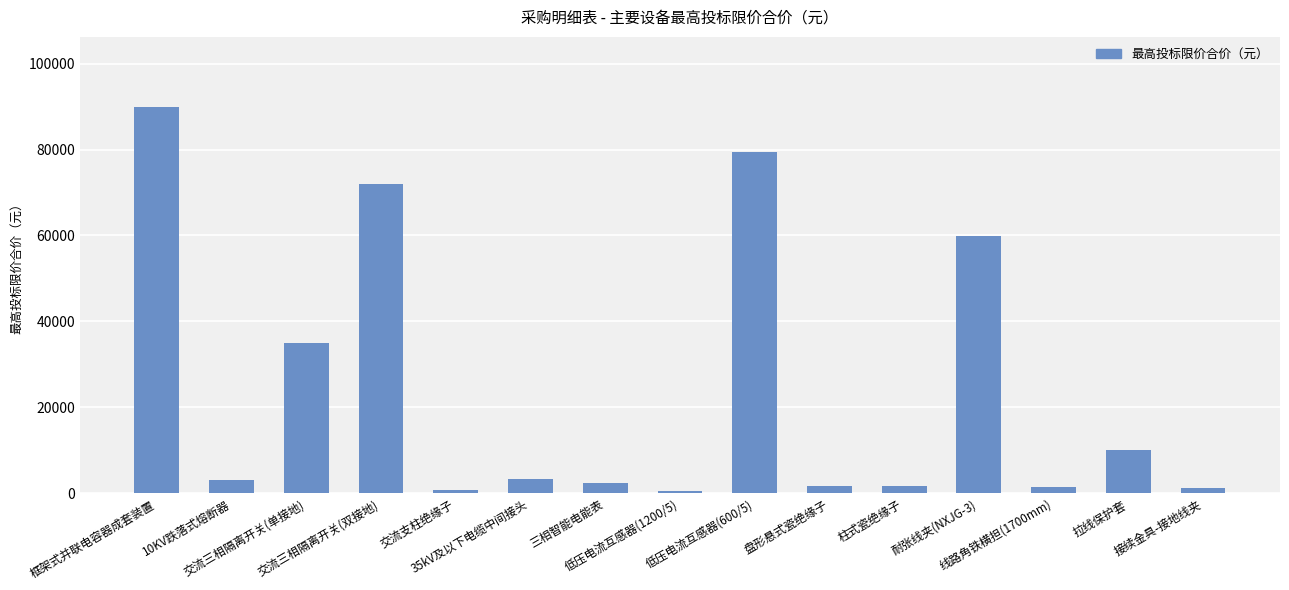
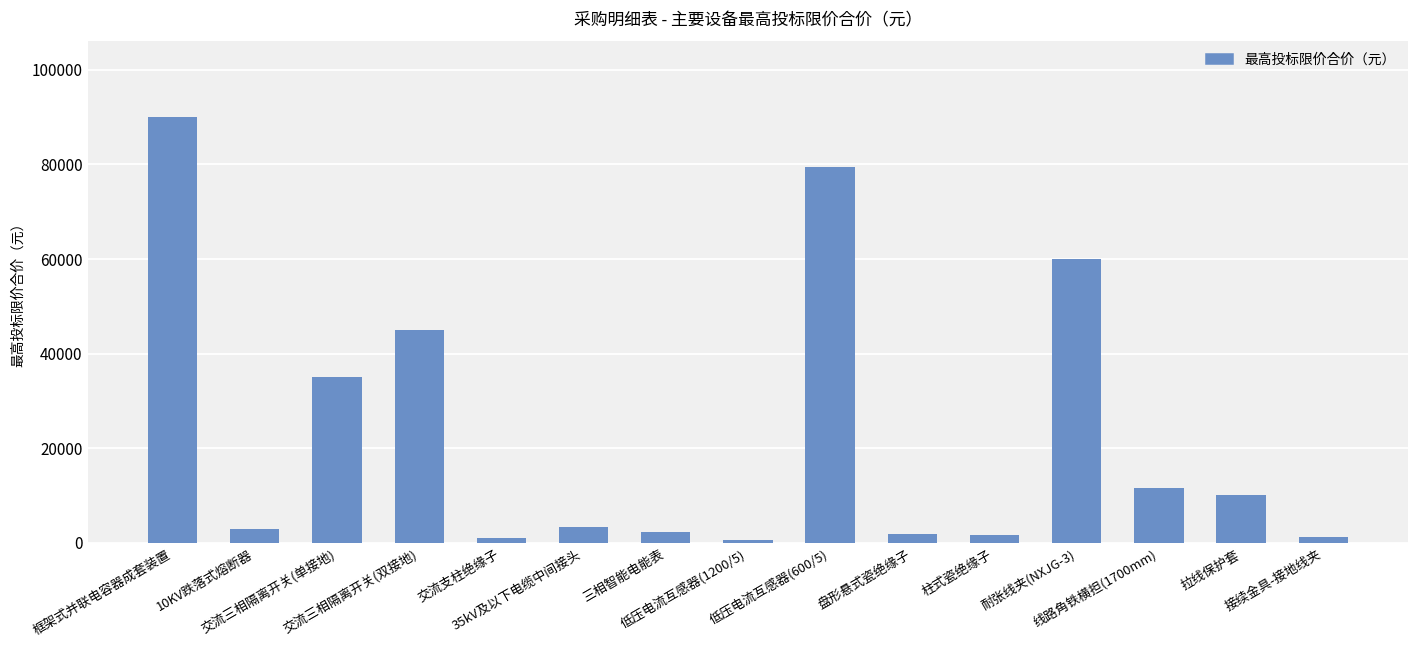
  {
    "框架式并联电容器成套装置": 90000,
    "10KV跌落式熔断器": 3000,
    "交流三相隔离开关(单接地)": 35000,
-   "交流三相隔离开关(双接地)": 72000,
+   "交流三相隔离开关(双接地)": 45000,
    "交流支柱绝缘子": 1000,
    "35kV及以下电缆中间接头": 3000,
    "三相智能电能表": 2000,
    "低压电流互感器(1200/5)": 1000,
    "低压电流互感器(600/5)": 80000,
    "盘形悬式瓷绝缘子": 2000,
    "柱式瓷绝缘子": 2000,
    "耐张线夹(NXJG-3)": 60000,
-   "线路角铁横担(1700mm)": 1000,
+   "线路角铁横担(1700mm)": 12000,
    "拉线保护套": 10000,
    "接续金具-接地线夹": 1000
  }
